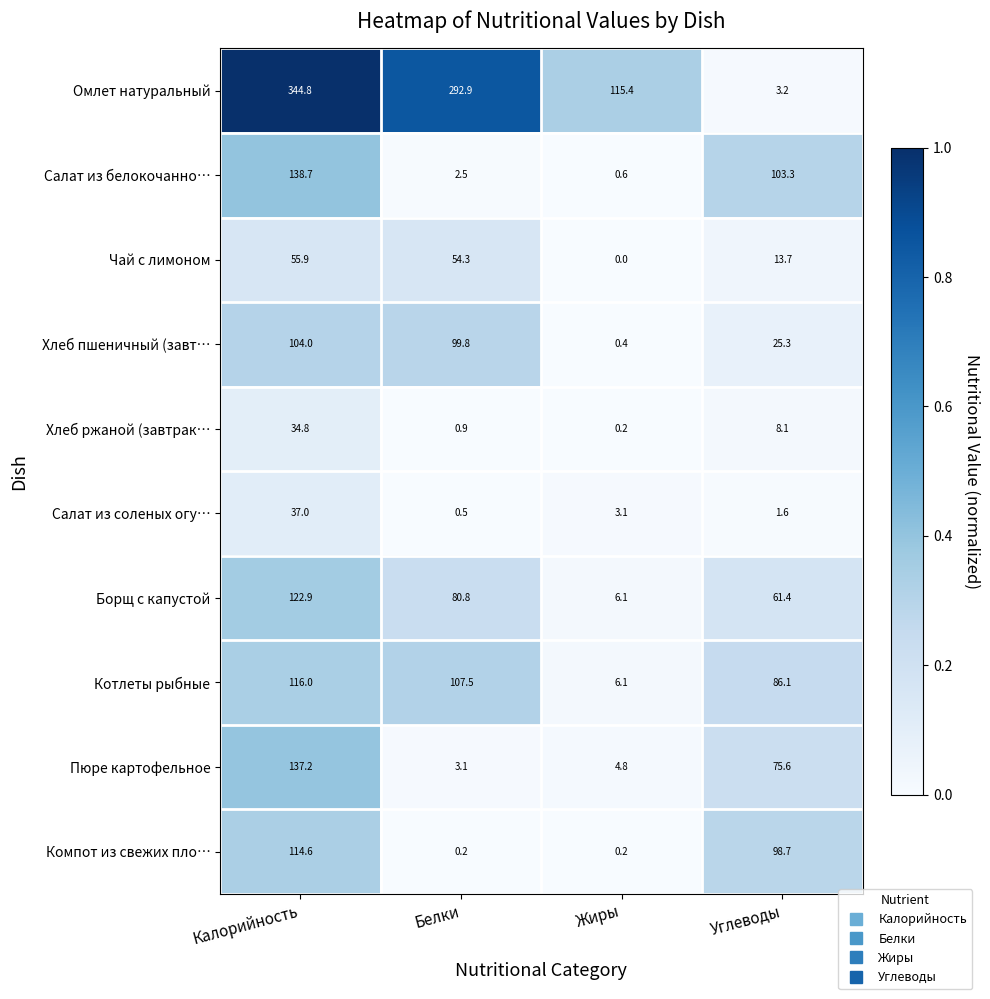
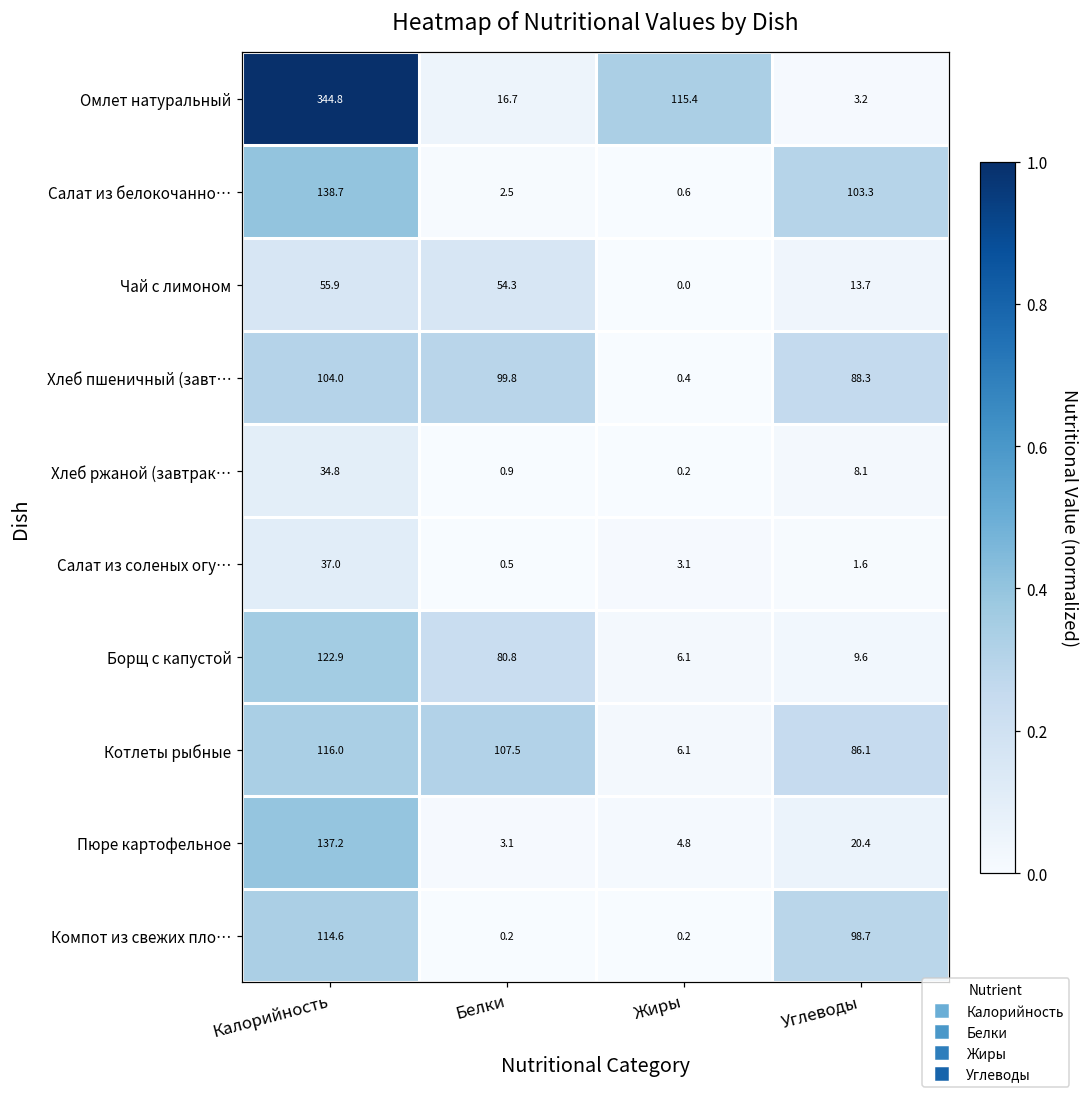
  {
    "Омлет натуральный": {
      "Калорийность": 344.8,
-     "Белки": 292.9,
+     "Белки": 16.7,
      "Жиры": 115.4,
      "Углеводы": 3.2
    },
    "Салат из белокочанно…": {
      "Калорийность": 138.7,
      "Белки": 2.5,
      "Жиры": 0.6,
      "Углеводы": 103.3
    },
    "Чай с лимоном": {
      "Калорийность": 55.9,
      "Белки": 54.3,
      "Жиры": 0.0,
      "Углеводы": 13.7
    },
    "Хлеб пшеничный (завт…": {
      "Калорийность": 104.0,
      "Белки": 99.8,
      "Жиры": 0.4,
-     "Углеводы": 25.3
+     "Углеводы": 88.3
    },
    "Хлеб ржаной (завтрак…": {
      "Калорийность": 34.8,
      "Белки": 0.9,
      "Жиры": 0.2,
      "Углеводы": 8.1
    },
    "Салат из соленых огу…": {
      "Калорийность": 37.0,
      "Белки": 0.5,
      "Жиры": 3.1,
      "Углеводы": 1.6
    },
    "Борщ с капустой": {
      "Калорийность": 122.9,
      "Белки": 80.8,
      "Жиры": 6.1,
-     "Углеводы": 61.4
+     "Углеводы": 9.6
    },
    "Котлеты рыбные": {
      "Калорийность": 116.0,
      "Белки": 107.5,
      "Жиры": 6.1,
      "Углеводы": 86.1
    },
    "Пюре картофельное": {
      "Калорийность": 137.2,
      "Белки": 3.1,
      "Жиры": 4.8,
-     "Углеводы": 75.6
+     "Углеводы": 20.4
    },
    "Компот из свежих пло…": {
      "Калорийность": 114.6,
      "Белки": 0.2,
      "Жиры": 0.2,
      "Углеводы": 98.7
    }
  }
